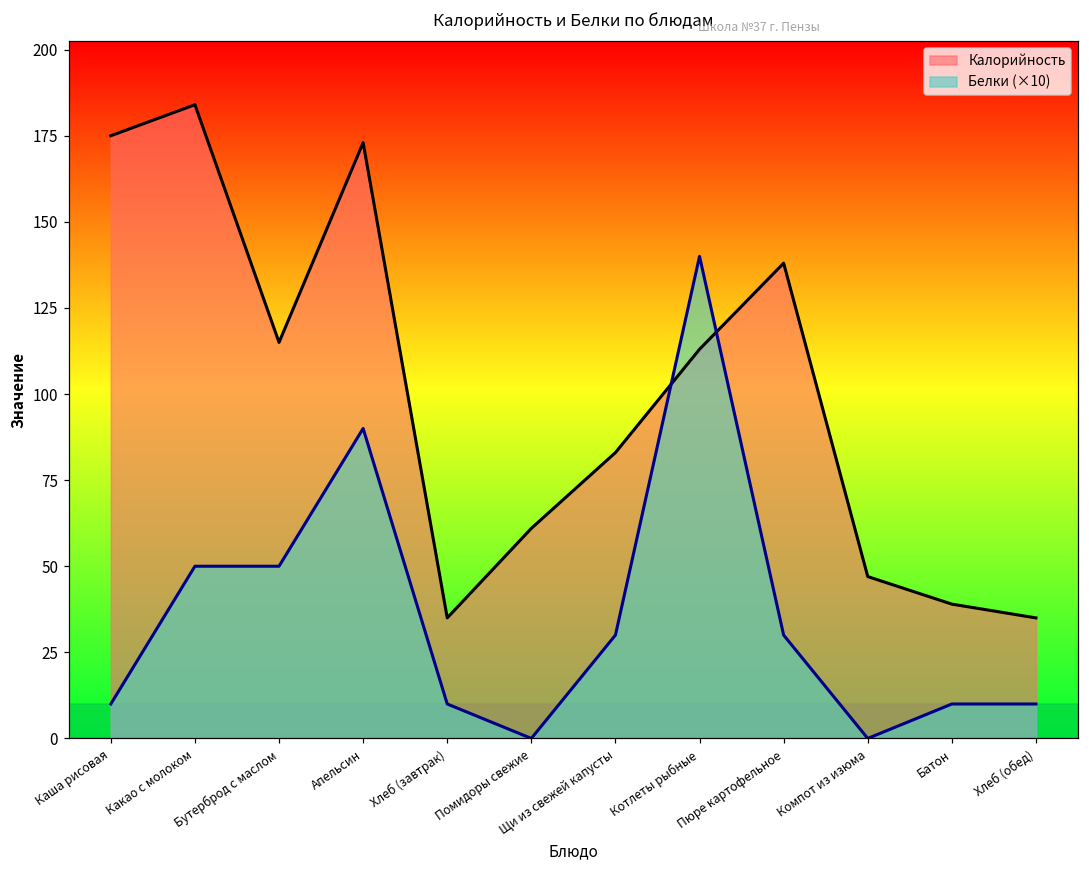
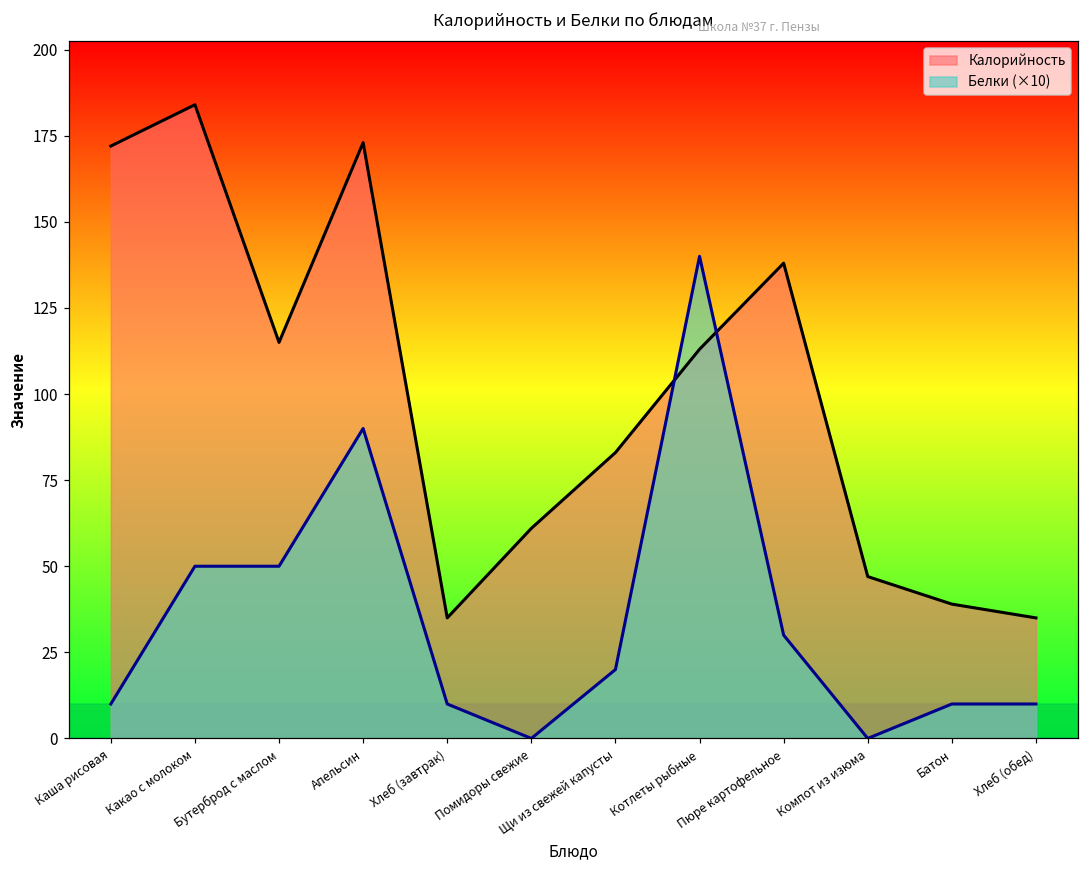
  {
    "Калорийность": {
-     "Каша рисовая": 175,
+     "Каша рисовая": 172,
      "Какао с молоком": 184,
      "Бутерброд с маслом": 115,
      "Апельсин": 173,
      "Хлеб (завтрак)": 35,
      "Помидоры свежие": 61,
      "Щи из свежей капусты": 83,
      "Котлеты рыбные": 113,
      "Пюре картофельное": 138,
      "Компот из изюма": 47,
      "Батон": 39,
      "Хлеб (обед)": 35
    },
    "Белки (×10)": {
      "Какао с молоком": 50,
      "Бутерброд с маслом": 50,
      "Апельсин": 90,
-     "Щи из свежей капусты": 30,
+     "Щи из свежей капусты": 20,
      "Котлеты рыбные": 140,
      "Пюре картофельное": 30
    }
  }
